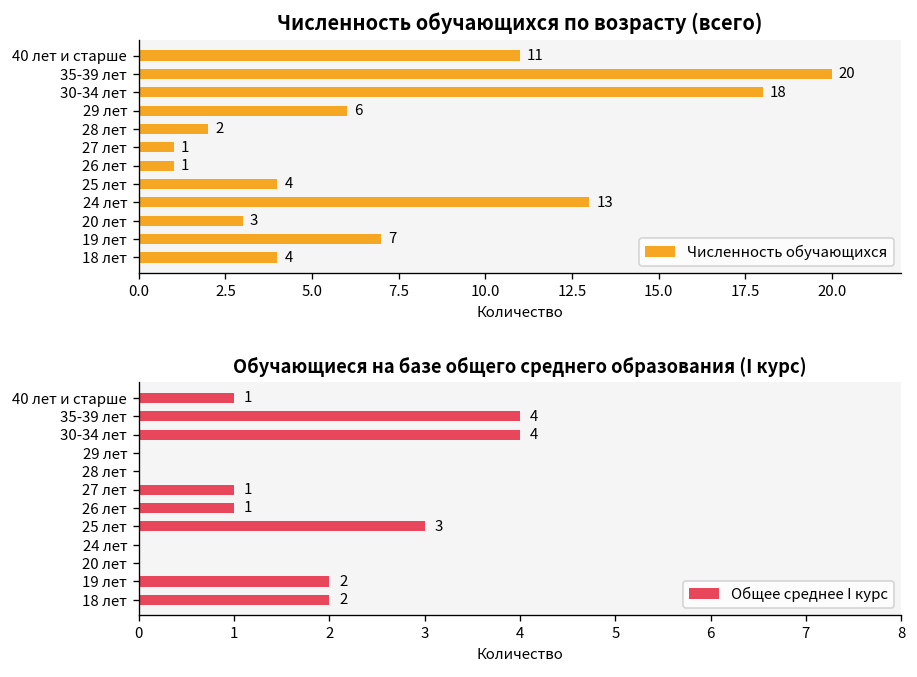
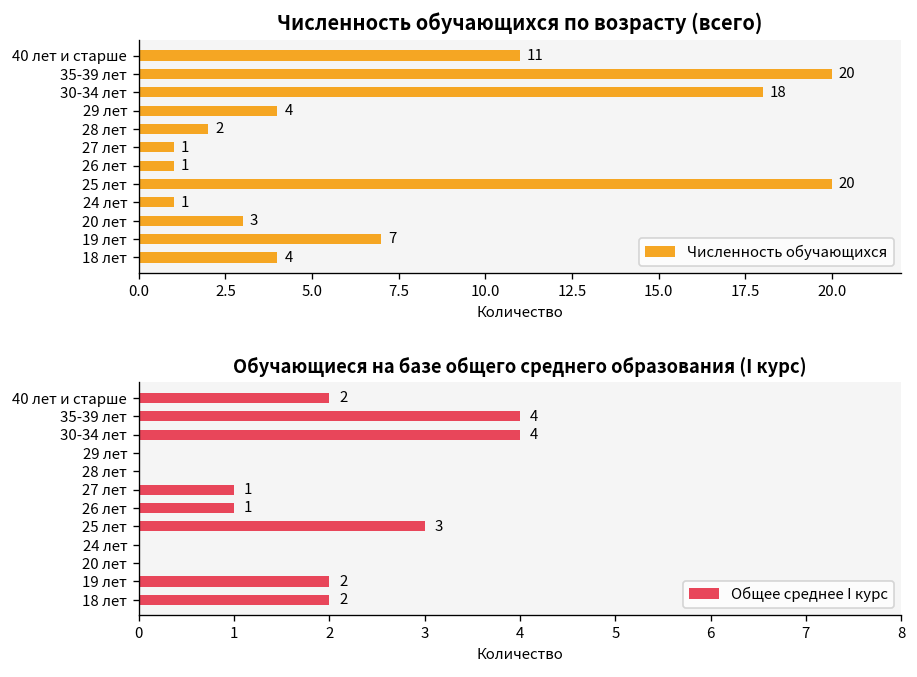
  {
    "Численность обучающихся по возрасту (всего)": {
      "40 лет и старше": 11,
      "35-39 лет": 20,
      "30-34 лет": 18,
-     "29 лет": 6,
+     "29 лет": 4,
      "28 лет": 2,
      "27 лет": 1,
      "26 лет": 1,
-     "25 лет": 4,
-     "24 лет": 13,
+     "25 лет": 20,
+     "24 лет": 1,
      "20 лет": 3,
      "19 лет": 7,
      "18 лет": 4
    },
    "Обучающиеся на базе общего среднего образования (I курс)": {
-     "40 лет и старше": 1,
+     "40 лет и старше": 2,
      "35-39 лет": 4,
      "30-34 лет": 4,
      "27 лет": 1,
      "26 лет": 1,
      "25 лет": 3,
      "19 лет": 2,
      "18 лет": 2
    }
  }
